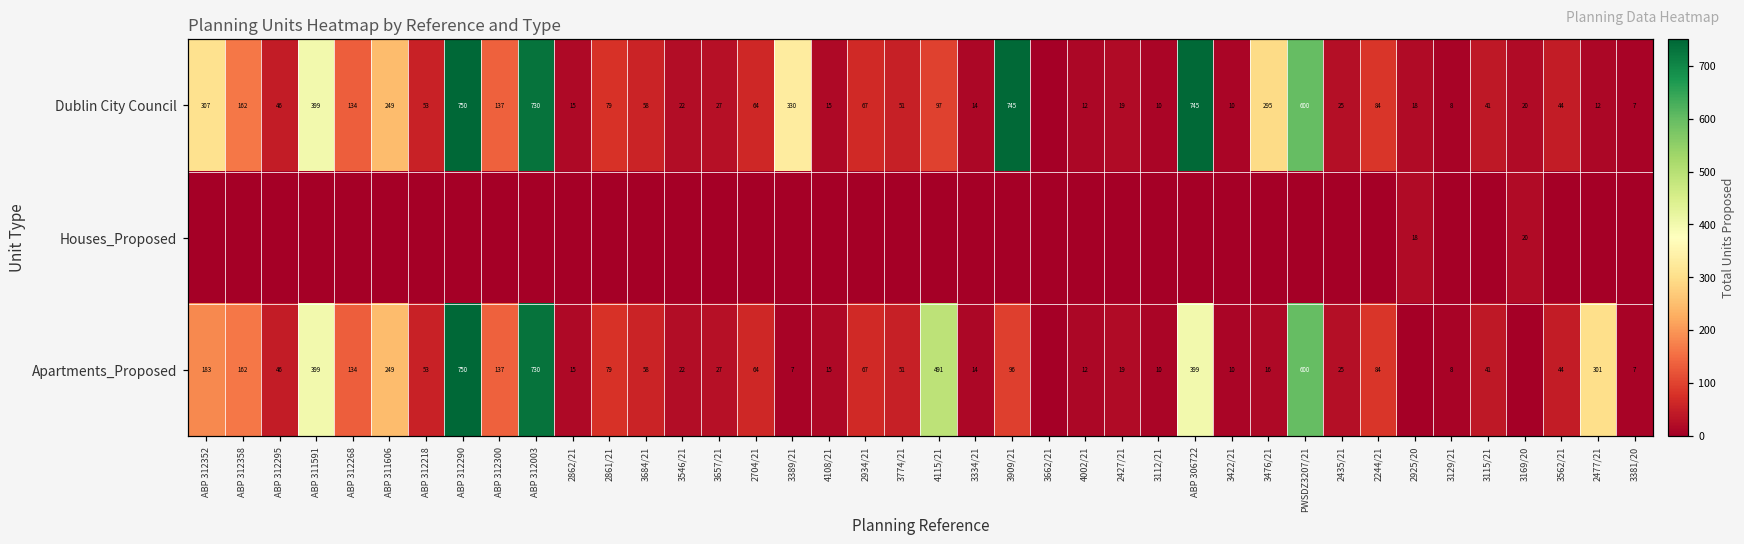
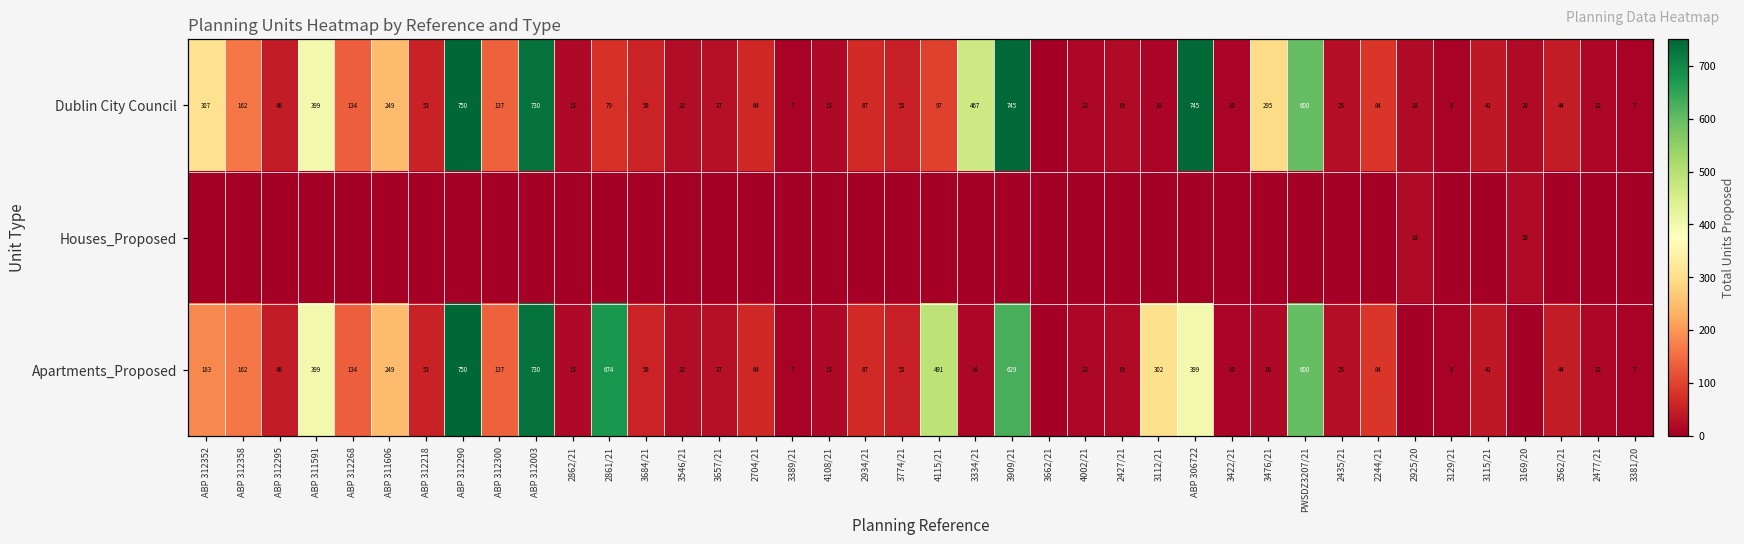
  {
    "Dublin City Council": {
      "ABP 312352": 307,
      "ABP 312358": 162,
      "ABP 312295": 46,
      "ABP 311591": 399,
      "ABP 312268": 134,
      "ABP 311606": 249,
      "ABP 312218": 53,
      "ABP 312290": 750,
      "ABP 312300": 137,
      "ABP 312003": 730,
      "2862/21": 15,
      "2861/21": 79,
      "3684/21": 58,
      "3546/21": 22,
      "3657/21": 27,
      "2704/21": 64,
-     "3389/21": 330,
+     "3389/21": 7,
      "4108/21": 15,
      "2934/21": 67,
      "3774/21": 51,
      "4115/21": 97,
-     "3334/21": 14,
+     "3334/21": 467,
      "3909/21": 745,
      "4002/21": 12,
      "2427/21": 19,
      "3112/21": 10,
      "ABP 306722": 745,
      "3422/21": 10,
      "3476/21": 295,
      "PWSDZ3207/21": 600,
      "2435/21": 25,
      "2244/21": 84,
      "2925/20": 18,
      "3129/21": 8,
      "3115/21": 41,
      "3169/20": 20,
      "3562/21": 44,
      "2477/21": 12,
      "3381/20": 7
    },
    "Houses_Proposed": {
      "2925/20": 18,
      "3169/20": 20
    },
    "Apartments_Proposed": {
      "ABP 312352": 183,
      "ABP 312358": 162,
      "ABP 312295": 46,
      "ABP 311591": 399,
      "ABP 312268": 134,
      "ABP 311606": 249,
      "ABP 312218": 53,
      "ABP 312290": 750,
      "ABP 312300": 137,
      "ABP 312003": 730,
      "2862/21": 15,
-     "2861/21": 79,
+     "2861/21": 674,
      "3684/21": 58,
      "3546/21": 22,
      "3657/21": 27,
      "2704/21": 64,
      "3389/21": 7,
      "4108/21": 15,
      "2934/21": 67,
      "3774/21": 51,
      "4115/21": 491,
      "3334/21": 14,
-     "3909/21": 96,
+     "3909/21": 629,
      "4002/21": 12,
      "2427/21": 19,
-     "3112/21": 10,
+     "3112/21": 302,
      "ABP 306722": 399,
      "3422/21": 10,
      "3476/21": 16,
      "PWSDZ3207/21": 600,
      "2435/21": 25,
      "2244/21": 84,
      "3129/21": 8,
      "3115/21": 41,
      "3562/21": 44,
-     "2477/21": 301,
+     "2477/21": 12,
      "3381/20": 7
    }
  }
